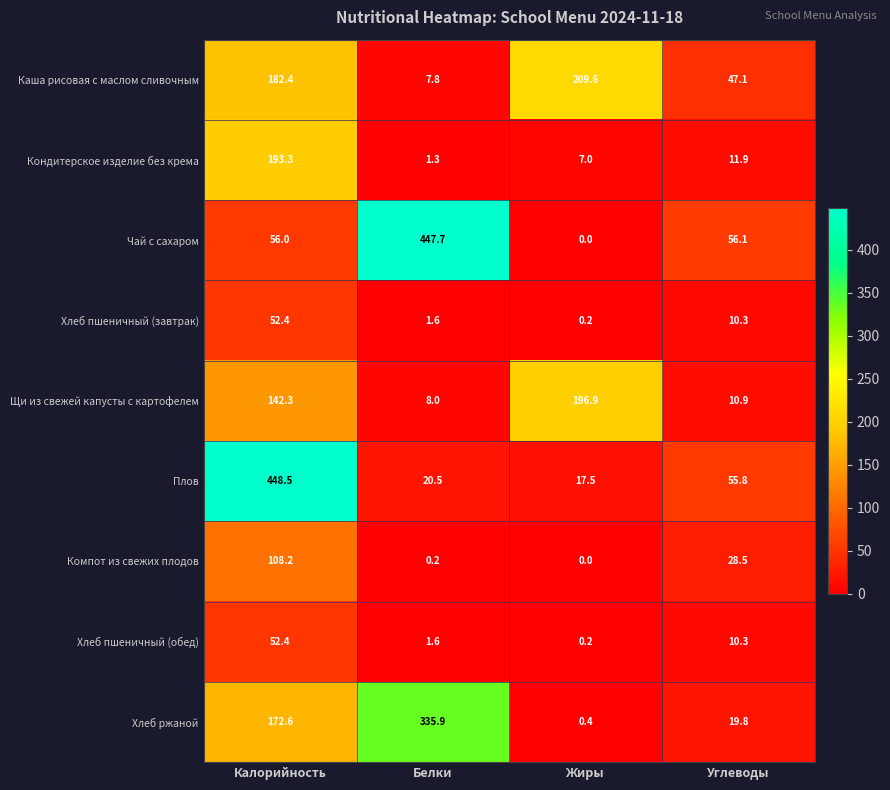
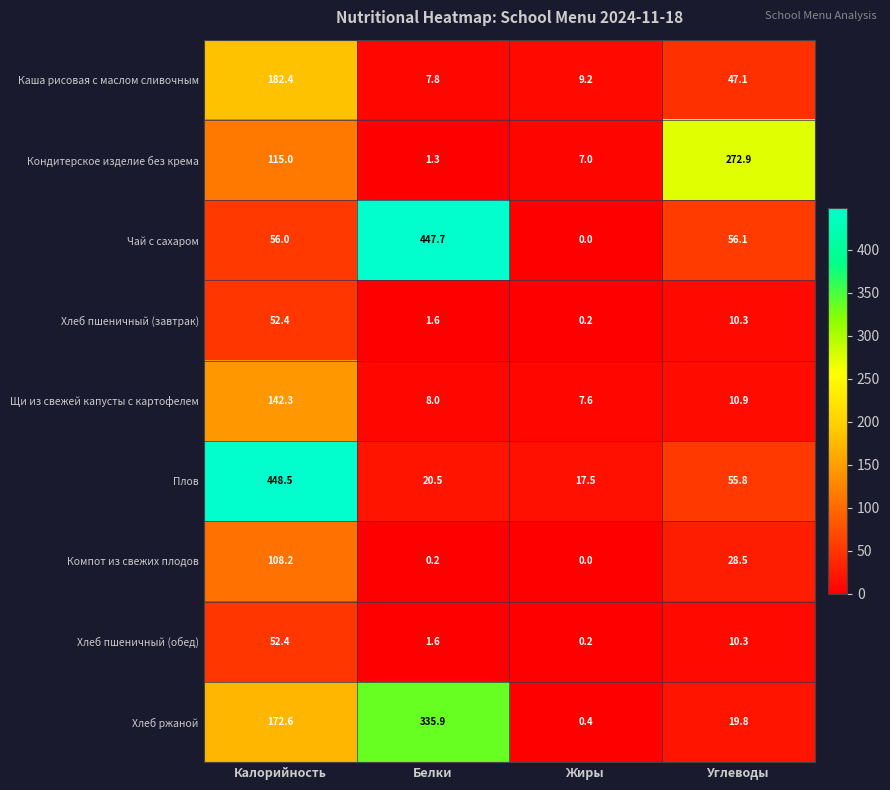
  {
    "Каша рисовая с маслом сливочным": {
      "Калорийность": 182.4,
      "Белки": 7.8,
-     "Жиры": 209.6,
+     "Жиры": 9.2,
      "Углеводы": 47.1
    },
    "Кондитерское изделие без крема": {
-     "Калорийность": 193.3,
+     "Калорийность": 115.0,
      "Белки": 1.3,
      "Жиры": 7.0,
-     "Углеводы": 11.9
+     "Углеводы": 272.9
    },
    "Чай с сахаром": {
      "Калорийность": 56.0,
      "Белки": 447.7,
      "Жиры": 0.0,
      "Углеводы": 56.1
    },
    "Хлеб пшеничный (завтрак)": {
      "Калорийность": 52.4,
      "Белки": 1.6,
      "Жиры": 0.2,
      "Углеводы": 10.3
    },
    "Щи из свежей капусты с картофелем": {
      "Калорийность": 142.3,
      "Белки": 8.0,
-     "Жиры": 196.9,
+     "Жиры": 7.6,
      "Углеводы": 10.9
    },
    "Плов": {
      "Калорийность": 448.5,
      "Белки": 20.5,
      "Жиры": 17.5,
      "Углеводы": 55.8
    },
    "Компот из свежих плодов": {
      "Калорийность": 108.2,
      "Белки": 0.2,
      "Жиры": 0.0,
      "Углеводы": 28.5
    },
    "Хлеб пшеничный (обед)": {
      "Калорийность": 52.4,
      "Белки": 1.6,
      "Жиры": 0.2,
      "Углеводы": 10.3
    },
    "Хлеб ржаной": {
      "Калорийность": 172.6,
      "Белки": 335.9,
      "Жиры": 0.4,
      "Углеводы": 19.8
    }
  }
